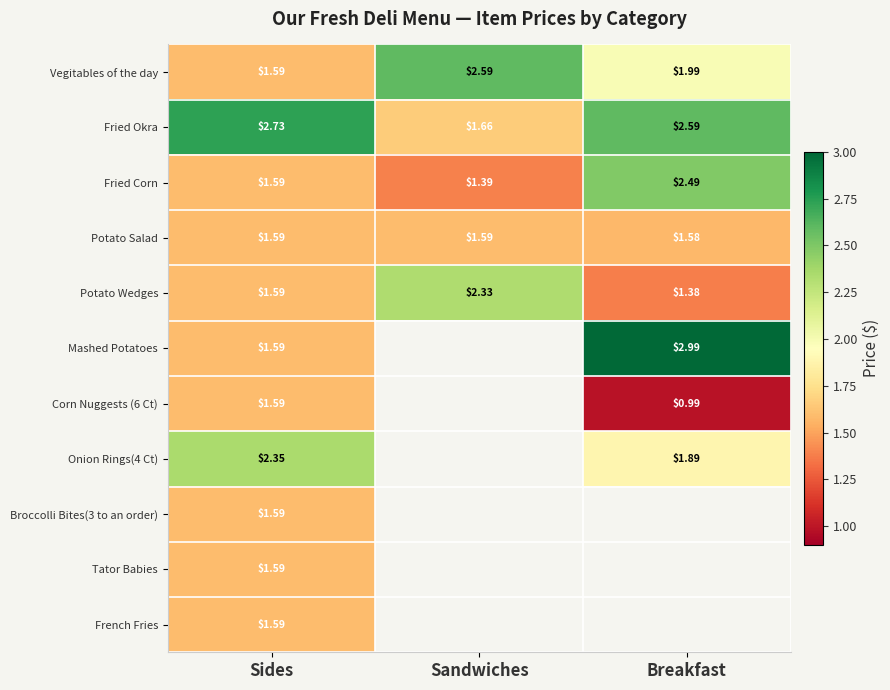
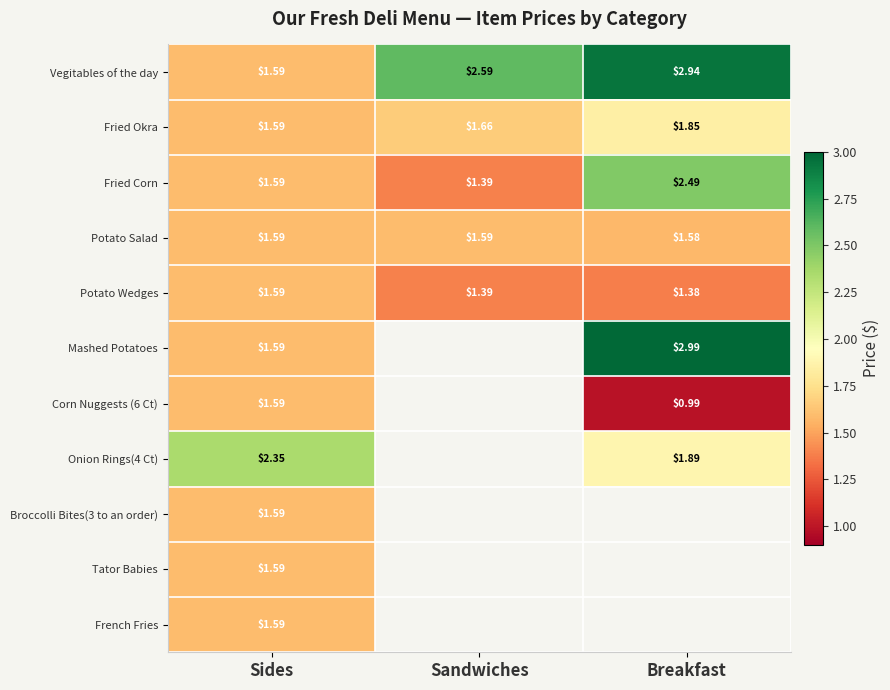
  {
    "Vegitables of the day": {
      "Sides": "$1.59",
      "Sandwiches": "$2.59",
-     "Breakfast": "$1.99"
+     "Breakfast": "$2.94"
    },
    "Fried Okra": {
-     "Sides": "$2.73",
+     "Sides": "$1.59",
      "Sandwiches": "$1.66",
-     "Breakfast": "$2.59"
+     "Breakfast": "$1.85"
    },
    "Fried Corn": {
      "Sides": "$1.59",
      "Sandwiches": "$1.39",
      "Breakfast": "$2.49"
    },
    "Potato Salad": {
      "Sides": "$1.59",
      "Sandwiches": "$1.59",
      "Breakfast": "$1.58"
    },
    "Potato Wedges": {
      "Sides": "$1.59",
-     "Sandwiches": "$2.33",
+     "Sandwiches": "$1.39",
      "Breakfast": "$1.38"
    },
    "Mashed Potatoes": {
      "Sides": "$1.59",
      "Breakfast": "$2.99"
    },
    "Corn Nuggests (6 Ct)": {
      "Sides": "$1.59",
      "Breakfast": "$0.99"
    },
    "Onion Rings(4 Ct)": {
      "Sides": "$2.35",
      "Breakfast": "$1.89"
    },
    "Broccolli Bites(3 to an order)": {
      "Sides": "$1.59"
    },
    "Tator Babies": {
      "Sides": "$1.59"
    },
    "French Fries": {
      "Sides": "$1.59"
    }
  }
